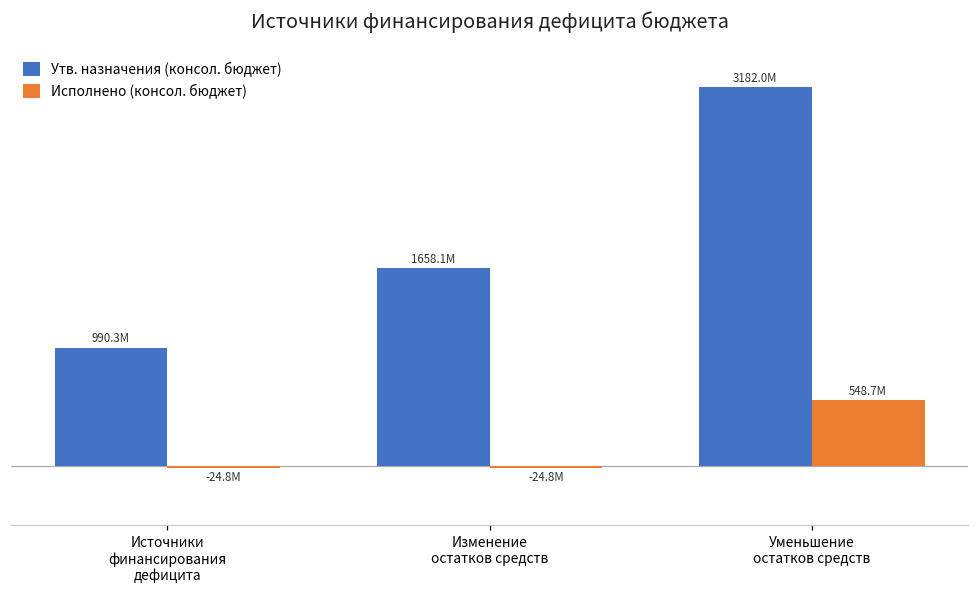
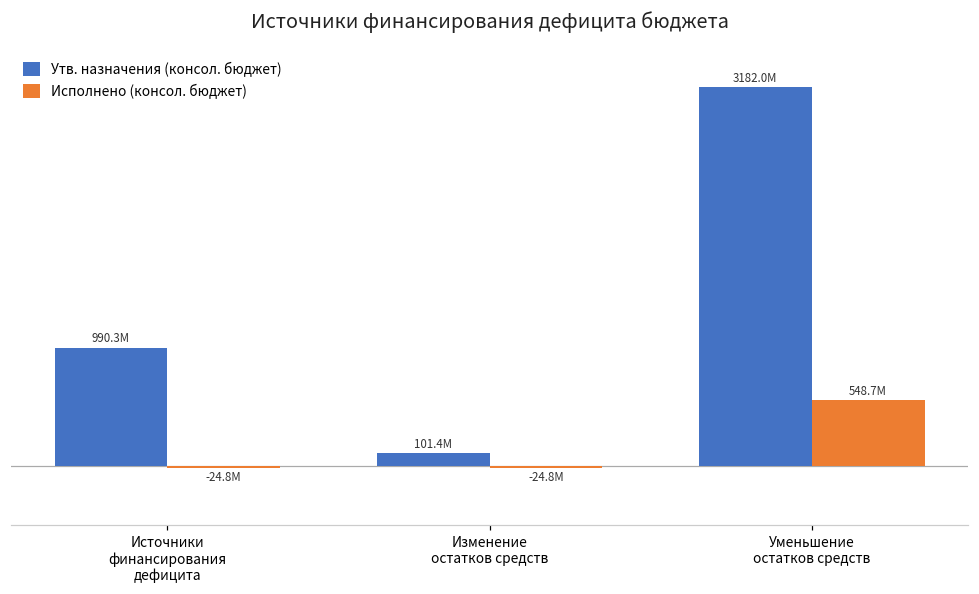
  {
    "Утв. назначения (консол. бюджет)": {
      "Источники финансирования дефицита": "990.3M",
-     "Изменение остатков средств": "1658.1M",
+     "Изменение остатков средств": "101.4M",
      "Уменьшение остатков средств": "3182.0M"
    },
    "Исполнено (консол. бюджет)": {
      "Источники финансирования дефицита": "-24.8M",
      "Изменение остатков средств": "-24.8M",
      "Уменьшение остатков средств": "548.7M"
    }
  }
